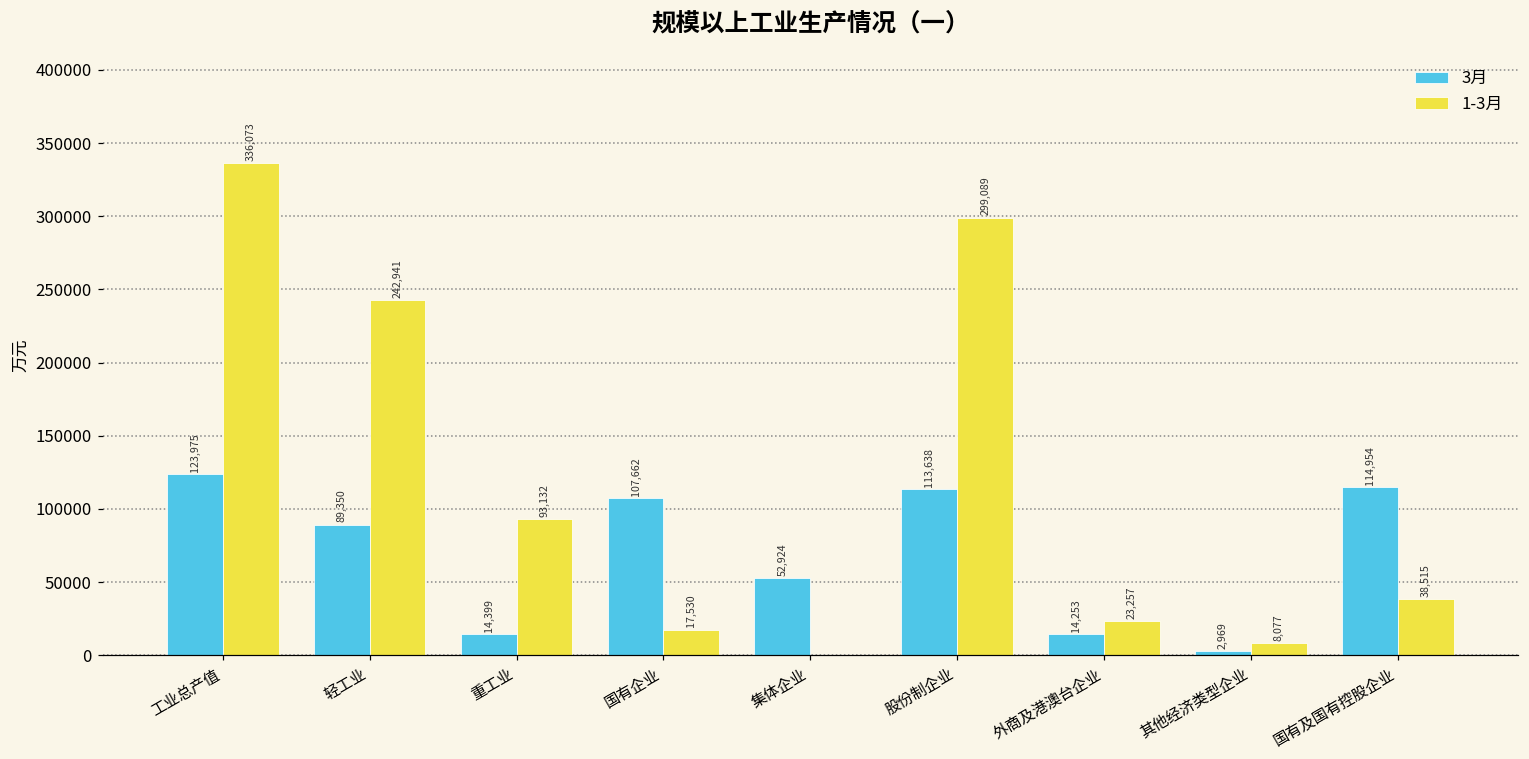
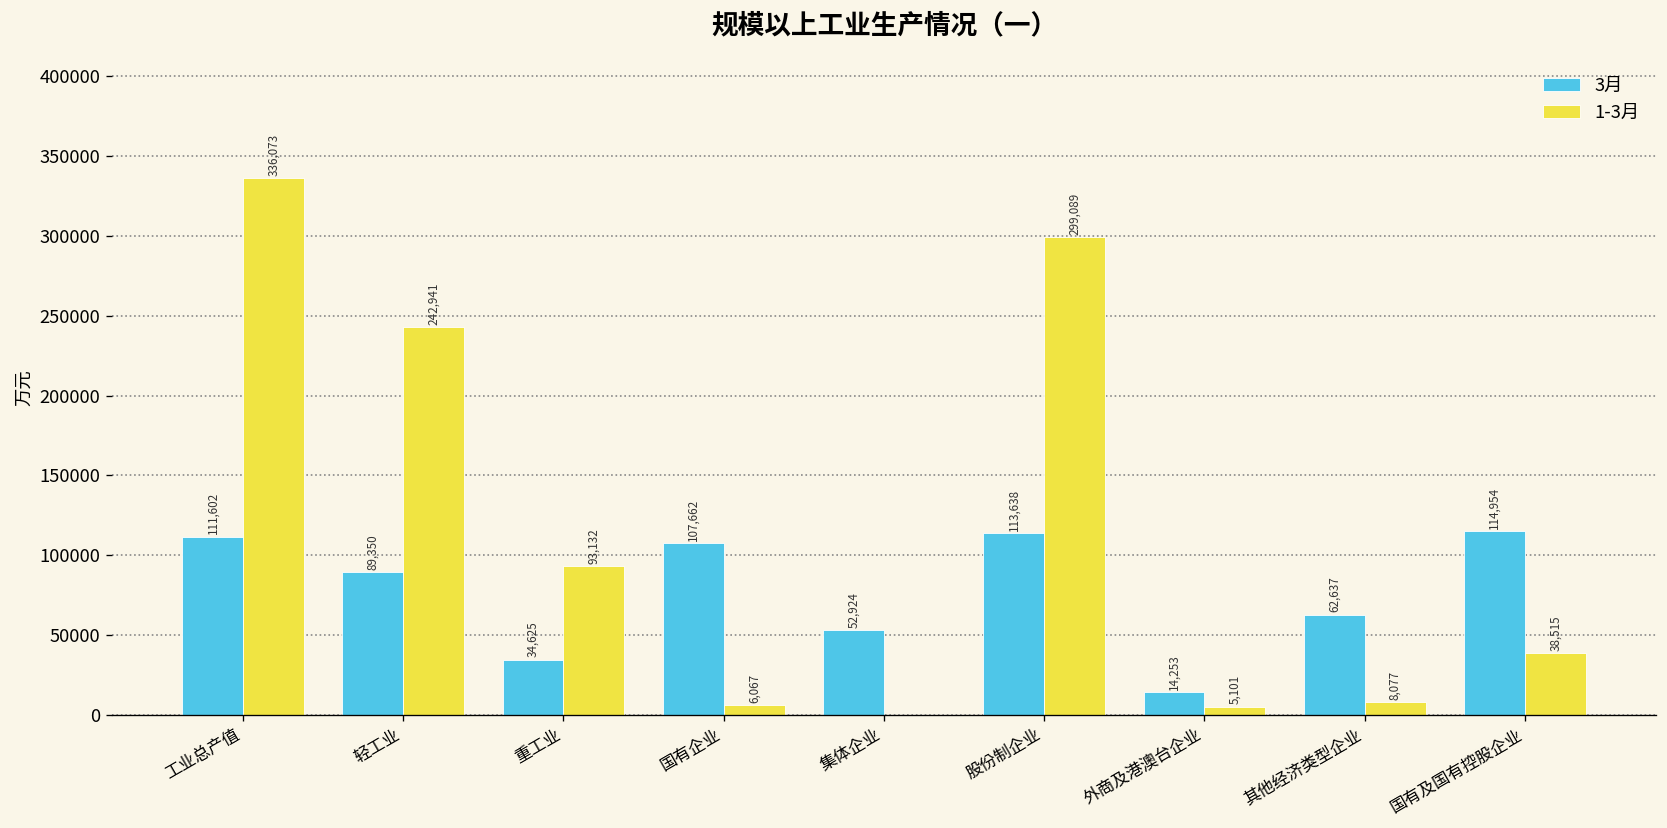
  {
    "3月": {
-     "工业总产值": "123,975",
+     "工业总产值": "111,602",
      "轻工业": "89,350",
-     "重工业": "14,399",
+     "重工业": "34,625",
      "国有企业": "107,662",
      "集体企业": "52,924",
      "股份制企业": "113,638",
      "外商及港澳台企业": "14,253",
-     "其他经济类型企业": "2,969",
+     "其他经济类型企业": "62,637",
      "国有及国有控股企业": "114,954"
    },
    "1-3月": {
      "工业总产值": "336,073",
      "轻工业": "242,941",
      "重工业": "93,132",
-     "国有企业": "17,530",
+     "国有企业": "6,067",
      "股份制企业": "299,089",
-     "外商及港澳台企业": "23,257",
+     "外商及港澳台企业": "5,101",
      "其他经济类型企业": "8,077",
      "国有及国有控股企业": "38,515"
    }
  }
